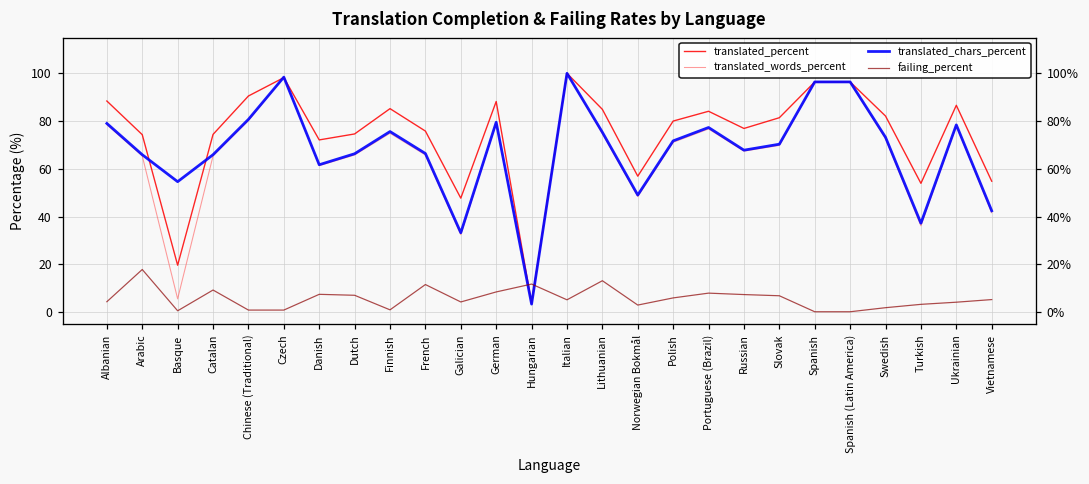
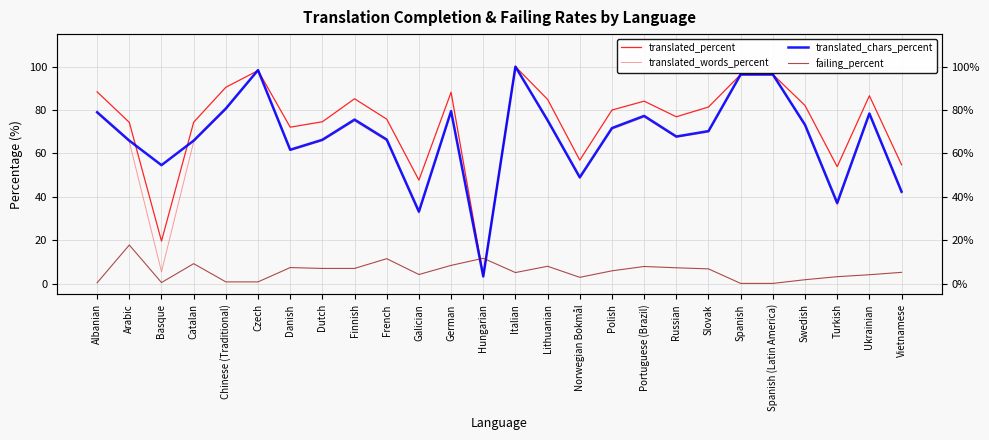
  {
    "translated_percent": {
      "Albanian": 88,
      "Arabic": 74,
      "Basque": 20,
      "Catalan": 74,
      "Chinese (Traditional)": 91,
      "Danish": 72,
      "Dutch": 75,
      "Finnish": 85,
      "French": 76,
      "Galician": 48,
      "German": 88,
      "Lithuanian": 85,
      "Norwegian Bokmål": 57,
      "Polish": 80,
      "Portuguese (Brazil)": 84,
      "Russian": 77,
      "Slovak": 81,
      "Swedish": 82,
      "Turkish": 54,
      "Ukrainian": 87,
      "Vietnamese": 55
    },
    "translated_words_percent": {
      "Basque": 6
    },
    "translated_chars_percent": {
      "Basque": 55
    },
    "failing_percent": {
-     "Albanian": 4,
+     "Albanian": 0,
      "Arabic": 18,
      "Basque": 1,
      "Catalan": 9,
      "Chinese (Traditional)": 1,
      "Czech": 1,
      "Danish": 7,
      "Dutch": 7,
-     "Finnish": 1,
+     "Finnish": 7,
      "French": 12,
      "Galician": 4,
      "German": 8,
      "Hungarian": 12,
      "Italian": 5,
-     "Lithuanian": 13,
+     "Lithuanian": 8,
      "Norwegian Bokmål": 3,
      "Polish": 6,
      "Portuguese (Brazil)": 8,
      "Russian": 7,
      "Slovak": 7,
      "Spanish": 0,
      "Spanish (Latin America)": 0,
      "Swedish": 2,
      "Turkish": 3,
      "Ukrainian": 4,
      "Vietnamese": 5
    }
  }
